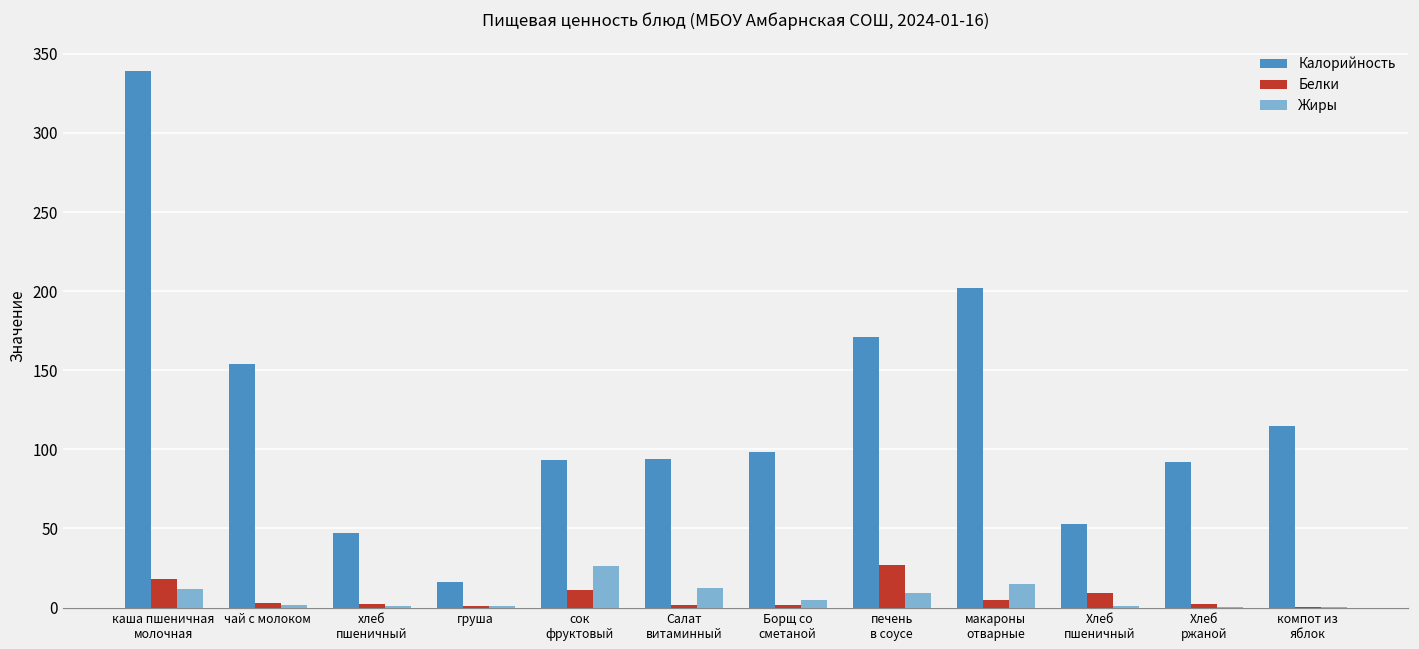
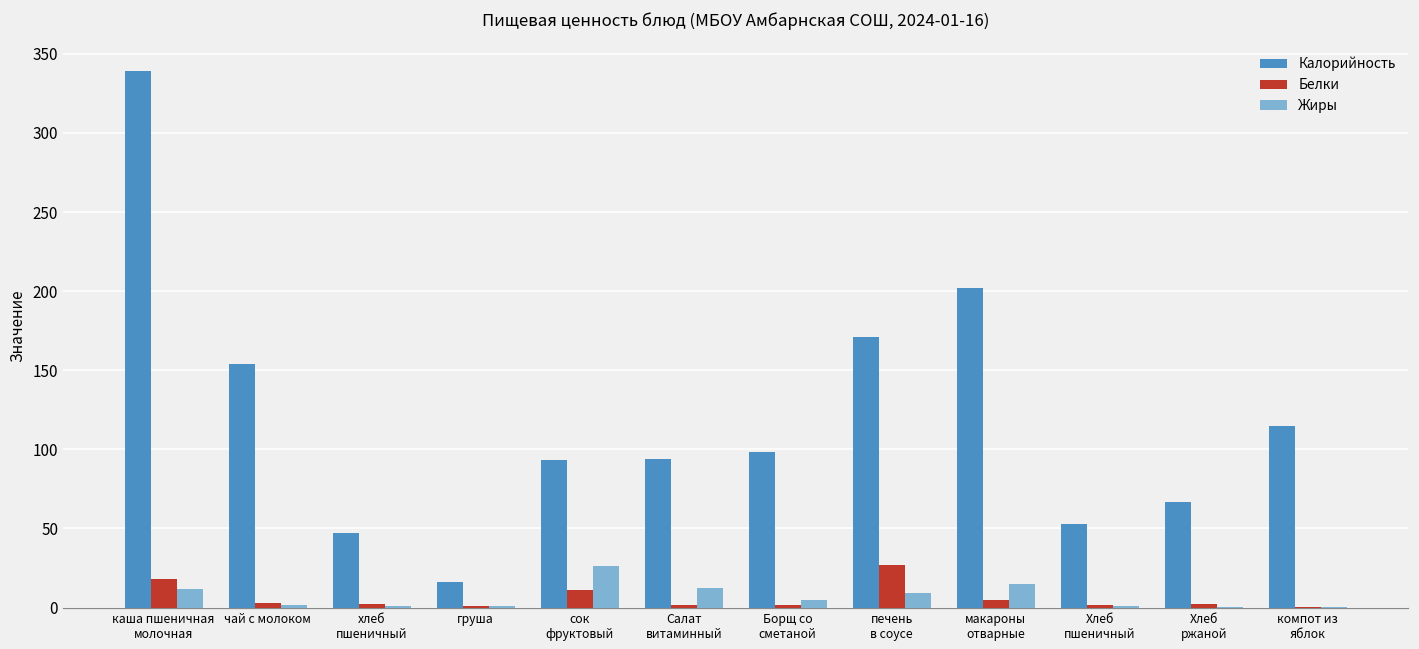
  {
    "Калорийность": {
      "каша пшеничная молочная": 339,
      "чай с молоком": 154,
      "хлеб пшеничный": 47,
      "груша": 16,
      "сок фруктовый": 93,
      "Салат витаминный": 94,
      "Борщ со сметаной": 99,
      "печень в соусе": 171,
      "макароны отварные": 202,
      "Хлеб пшеничный": 53,
-     "Хлеб ржаной": 92,
+     "Хлеб ржаной": 67,
      "компот из яблок": 115
    },
    "Белки": {
      "каша пшеничная молочная": 18,
      "чай с молоком": 3,
      "хлеб пшеничный": 2,
      "сок фруктовый": 11,
      "Борщ со сметаной": 2,
      "печень в соусе": 27,
      "макароны отварные": 5,
-     "Хлеб пшеничный": 9,
+     "Хлеб пшеничный": 2,
      "Хлеб ржаной": 2
    },
    "Жиры": {
      "каша пшеничная молочная": 12,
      "сок фруктовый": 26,
      "Салат витаминный": 12,
      "Борщ со сметаной": 5,
      "печень в соусе": 9,
      "макароны отварные": 15
    }
  }
